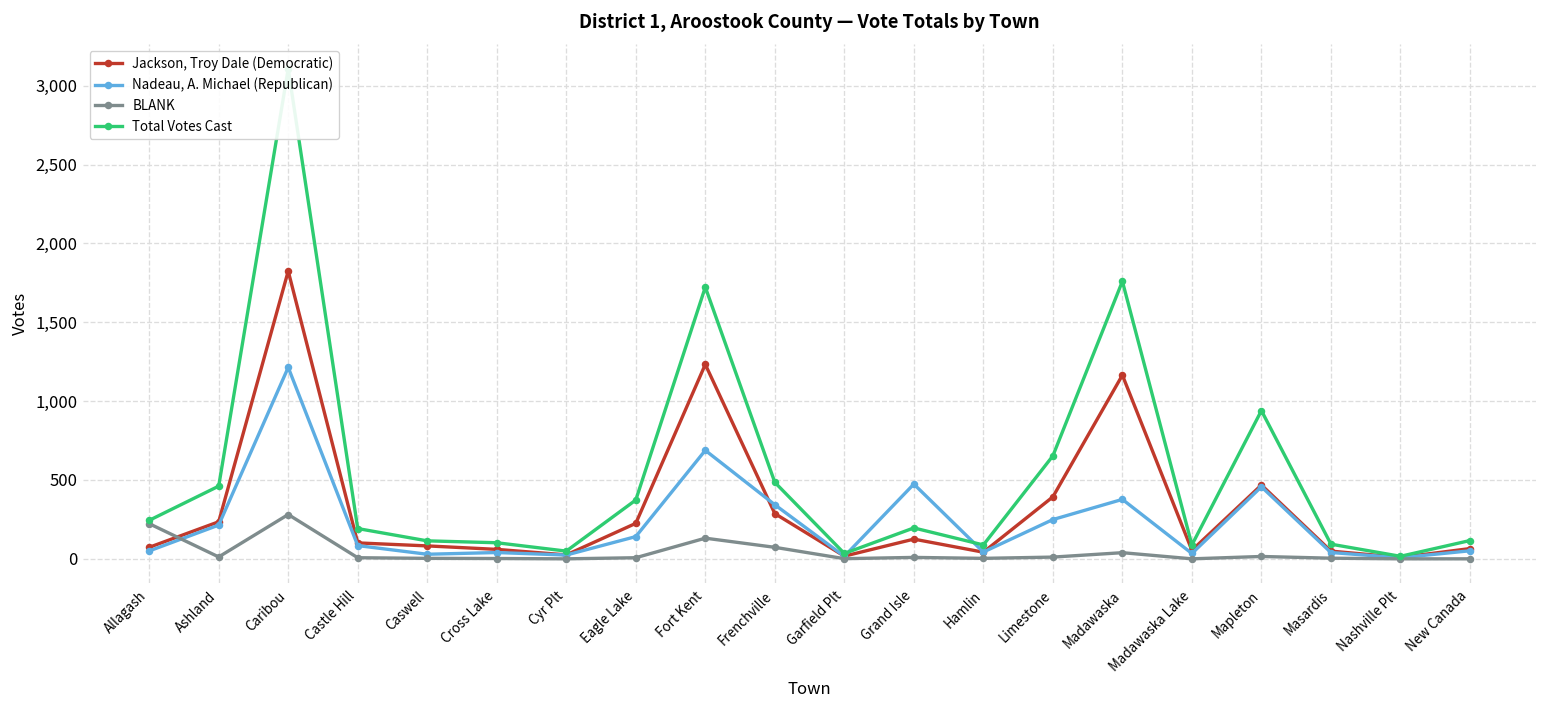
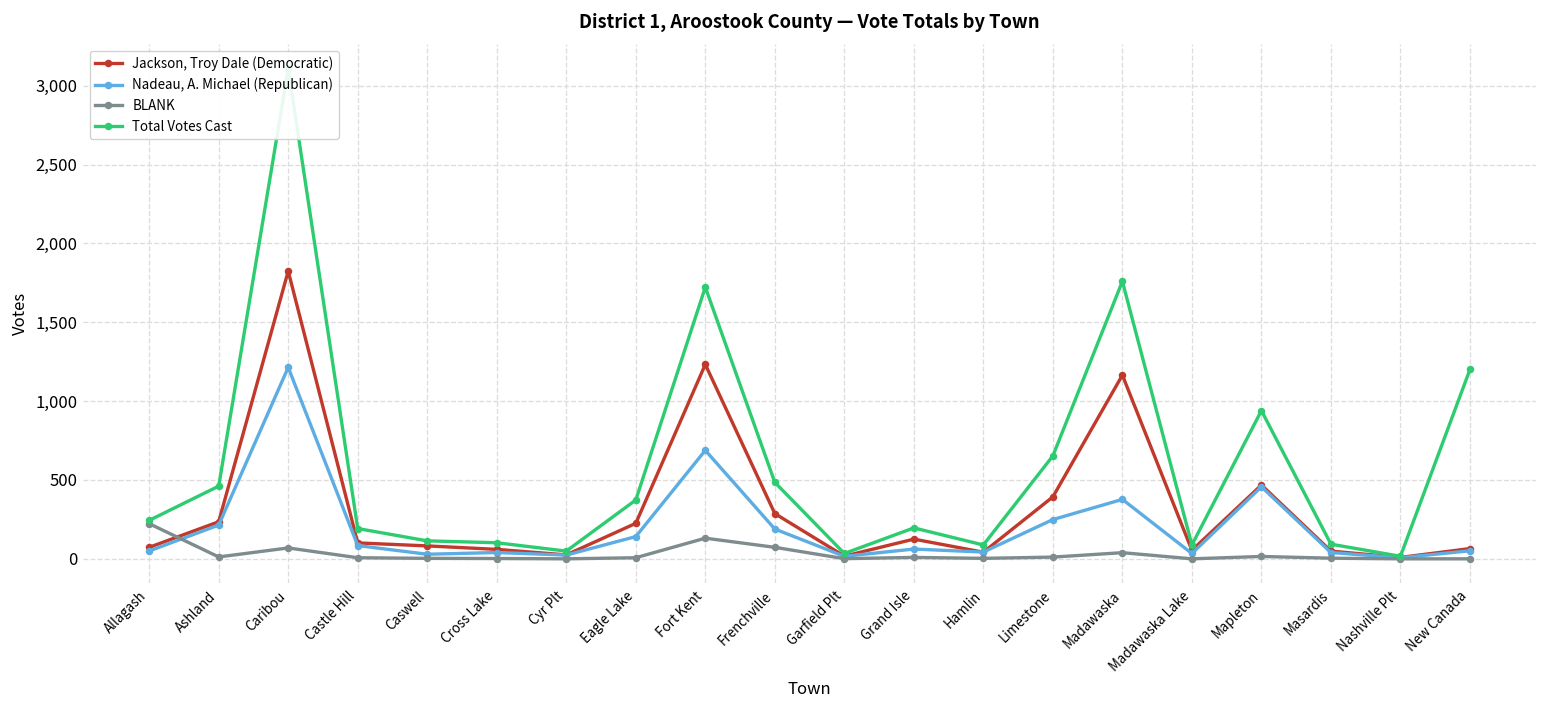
  {
    "Jackson, Troy Dale (Democratic)": {
      "Allagash": "70",
      "Ashland": "240",
      "Caribou": "1,830",
      "Caswell": "80",
      "Cross Lake": "60",
      "Eagle Lake": "230",
      "Fort Kent": "1,230",
      "Frenchville": "290",
      "Grand Isle": "130",
      "Limestone": "390",
      "Madawaska": "1,170",
      "Madawaska Lake": "50"
    },
    "Nadeau, A. Michael (Republican)": {
      "Allagash": "50",
      "Ashland": "210",
      "Caribou": "1,210",
      "Caswell": "30",
      "Cross Lake": "40",
      "Eagle Lake": "140",
      "Fort Kent": "690",
-     "Frenchville": "340",
-     "Grand Isle": "470",
+     "Frenchville": "190",
+     "Grand Isle": "60",
      "Limestone": "250",
      "Madawaska": "380",
      "Madawaska Lake": "30"
    },
    "BLANK": {
      "Allagash": "220",
      "Ashland": "10",
-     "Caribou": "280",
+     "Caribou": "70",
      "Castle Hill": "10",
      "Caswell": "0",
      "Cross Lake": "0",
      "Cyr Plt": "0",
      "Eagle Lake": "10",
      "Fort Kent": "130",
      "Frenchville": "70",
      "Grand Isle": "10",
      "Hamlin": "0",
      "Limestone": "10",
      "Madawaska": "40",
      "Madawaska Lake": "0",
      "Mapleton": "20",
      "Masardis": "0",
      "New Canada": "0"
    },
    "Total Votes Cast": {
      "Allagash": "240",
      "Ashland": "460",
      "Castle Hill": "190",
      "Caswell": "110",
      "Cross Lake": "100",
      "Cyr Plt": "50",
      "Eagle Lake": "370",
      "Fort Kent": "1,720",
      "Frenchville": "490",
      "Grand Isle": "200",
      "Hamlin": "90",
      "Limestone": "650",
      "Madawaska": "1,760",
      "Madawaska Lake": "90",
      "Mapleton": "940",
      "Masardis": "90",
-     "New Canada": "120"
+     "New Canada": "1,200"
    }
  }
